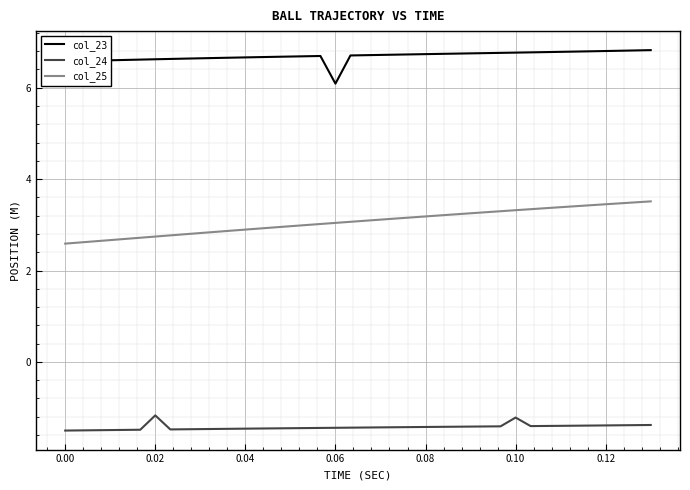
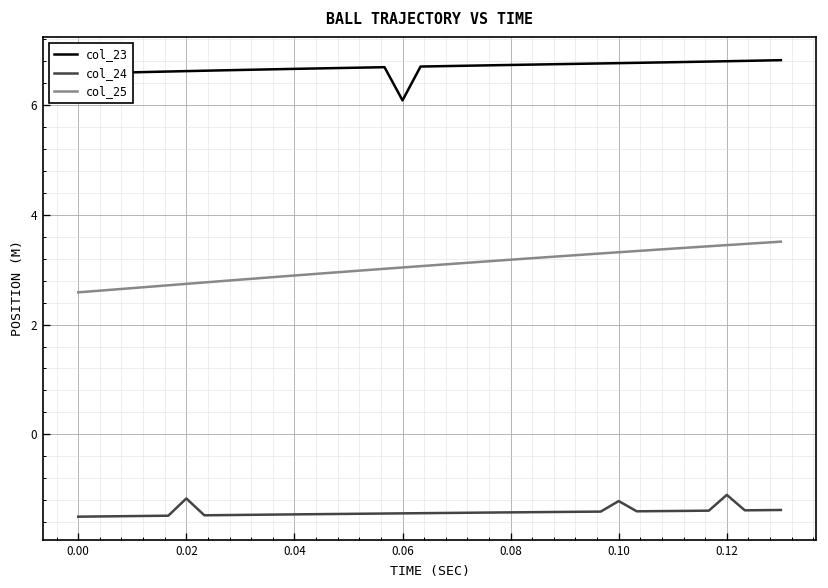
  {
    "col_23": {
      "0.02": 6.6,
      "0.04": 6.7,
      "0.06": 6.1,
      "0.08": 6.7,
      "0.10": 6.8,
      "0.12": 6.8
    },
    "col_24": {
      "0.00": -1.5,
      "0.02": -1.2,
      "0.04": -1.5,
      "0.06": -1.4,
      "0.08": -1.4,
      "0.10": -1.2,
-     "0.12": -1.4
+     "0.12": -1.1
    },
    "col_25": {
      "0.00": 2.6,
      "0.02": 2.7,
      "0.04": 2.9,
      "0.06": 3.0,
      "0.08": 3.2,
      "0.10": 3.3,
      "0.12": 3.4
    }
  }
